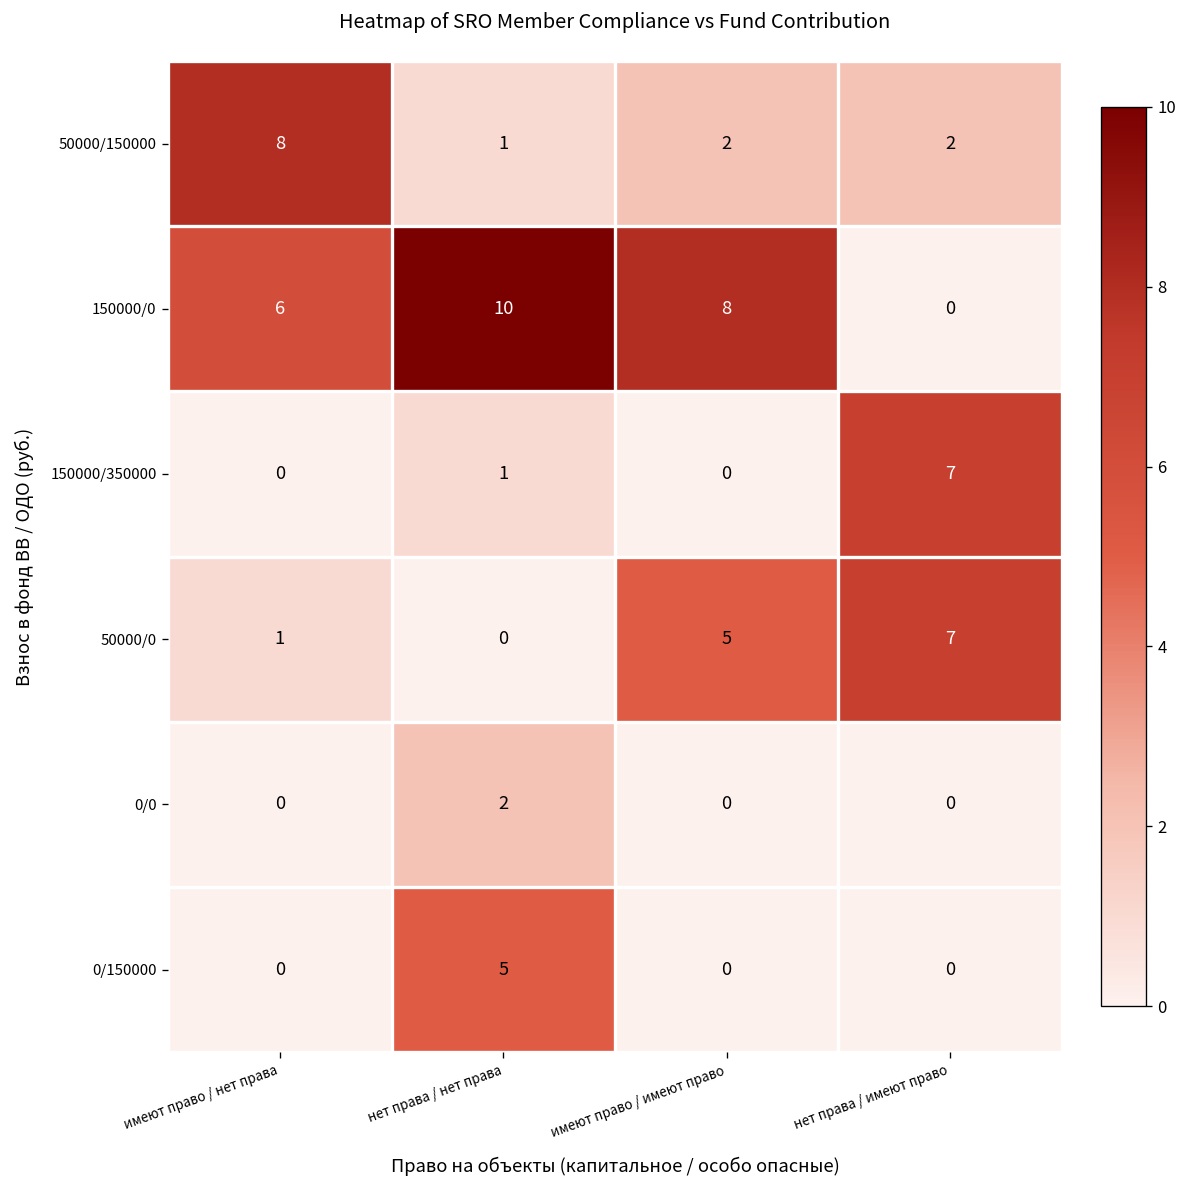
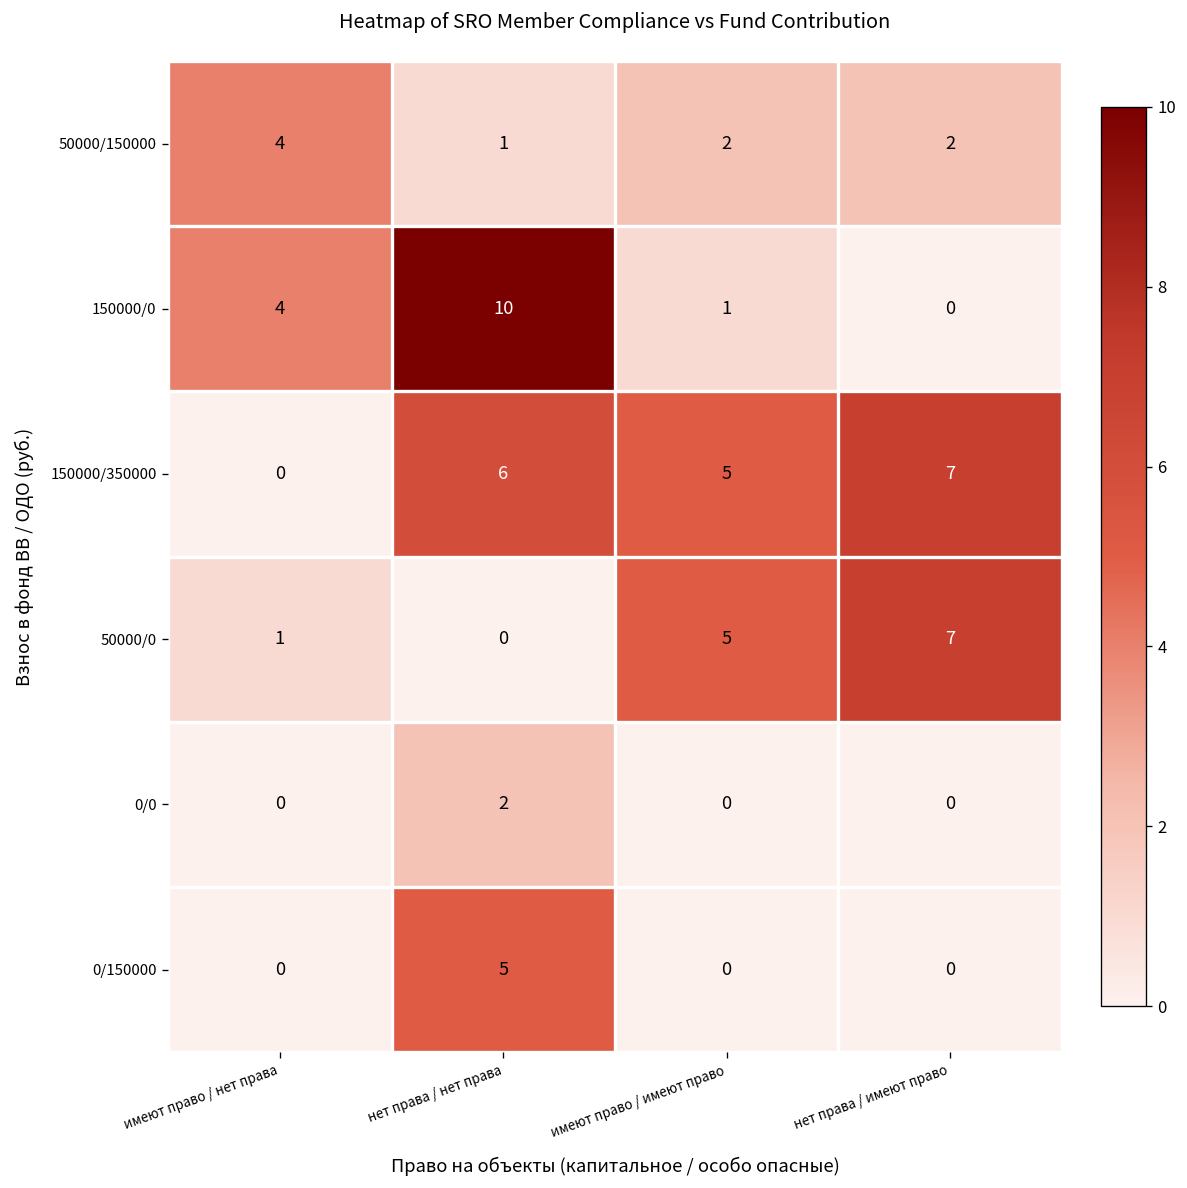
  {
    "50000/150000": {
-     "имеют право / нет права": 8,
+     "имеют право / нет права": 4,
      "нет права / нет права": 1,
      "имеют право / имеют право": 2,
      "нет права / имеют право": 2
    },
    "150000/0": {
-     "имеют право / нет права": 6,
+     "имеют право / нет права": 4,
      "нет права / нет права": 10,
-     "имеют право / имеют право": 8,
+     "имеют право / имеют право": 1,
      "нет права / имеют право": 0
    },
    "150000/350000": {
      "имеют право / нет права": 0,
-     "нет права / нет права": 1,
-     "имеют право / имеют право": 0,
+     "нет права / нет права": 6,
+     "имеют право / имеют право": 5,
      "нет права / имеют право": 7
    },
    "50000/0": {
      "имеют право / нет права": 1,
      "нет права / нет права": 0,
      "имеют право / имеют право": 5,
      "нет права / имеют право": 7
    },
    "0/0": {
      "имеют право / нет права": 0,
      "нет права / нет права": 2,
      "имеют право / имеют право": 0,
      "нет права / имеют право": 0
    },
    "0/150000": {
      "имеют право / нет права": 0,
      "нет права / нет права": 5,
      "имеют право / имеют право": 0,
      "нет права / имеют право": 0
    }
  }
